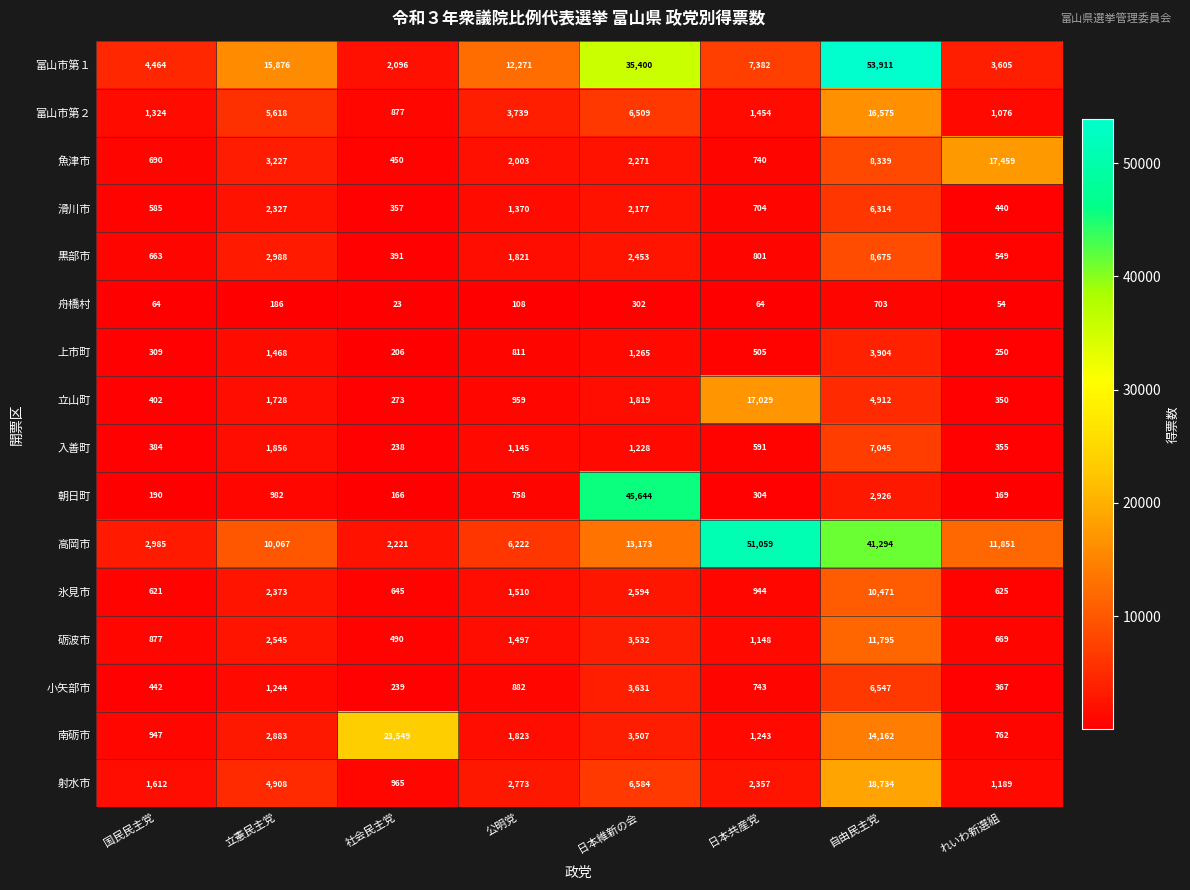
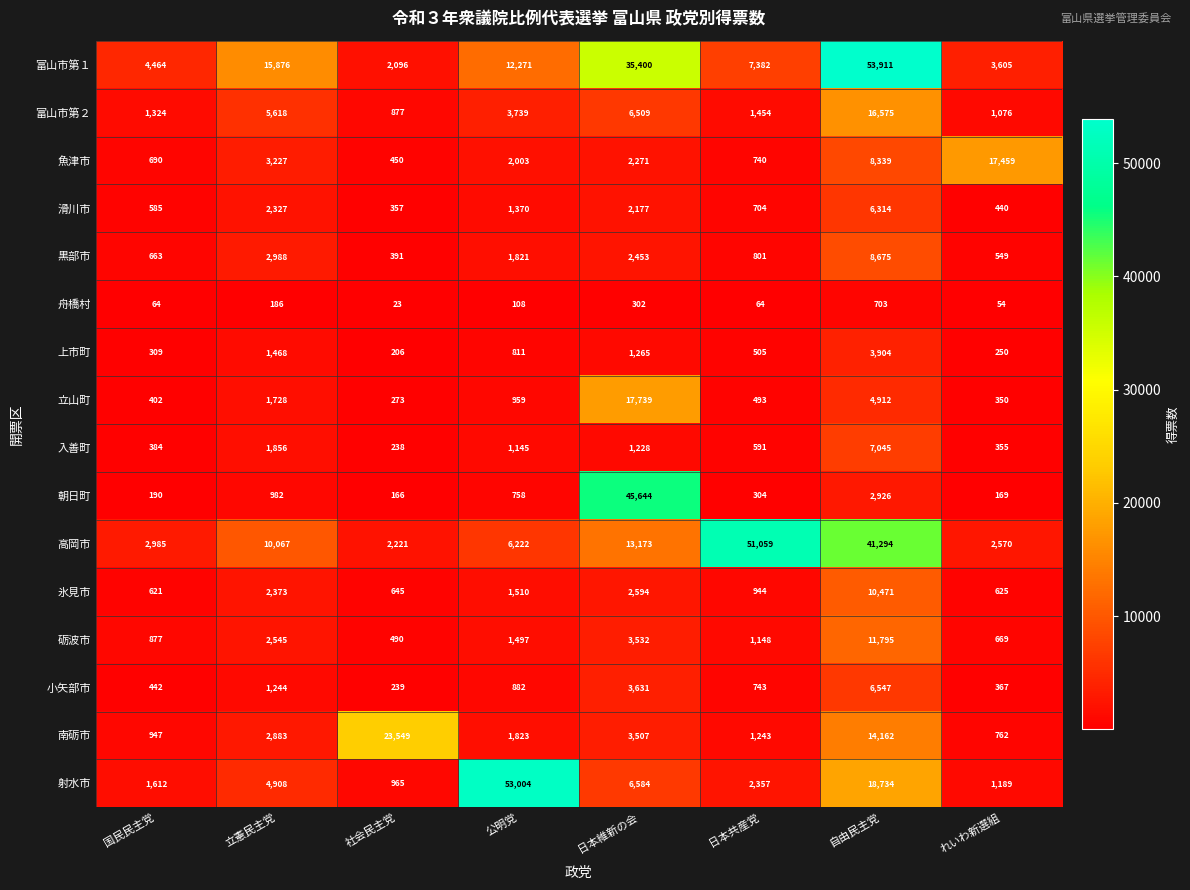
  {
    "富山市第１": {
      "国民民主党": "4,464",
      "立憲民主党": "15,876",
      "社会民主党": "2,096",
      "公明党": "12,271",
      "日本維新の会": "35,400",
      "日本共産党": "7,382",
      "自由民主党": "53,911",
      "れいわ新選組": "3,605"
    },
    "富山市第２": {
      "国民民主党": "1,324",
      "立憲民主党": "5,618",
      "社会民主党": "877",
      "公明党": "3,739",
      "日本維新の会": "6,509",
      "日本共産党": "1,454",
      "自由民主党": "16,575",
      "れいわ新選組": "1,076"
    },
    "魚津市": {
      "国民民主党": "690",
      "立憲民主党": "3,227",
      "社会民主党": "450",
      "公明党": "2,003",
      "日本維新の会": "2,271",
      "日本共産党": "740",
      "自由民主党": "8,339",
      "れいわ新選組": "17,459"
    },
    "滑川市": {
      "国民民主党": "585",
      "立憲民主党": "2,327",
      "社会民主党": "357",
      "公明党": "1,370",
      "日本維新の会": "2,177",
      "日本共産党": "704",
      "自由民主党": "6,314",
      "れいわ新選組": "440"
    },
    "黒部市": {
      "国民民主党": "663",
      "立憲民主党": "2,988",
      "社会民主党": "391",
      "公明党": "1,821",
      "日本維新の会": "2,453",
      "日本共産党": "801",
      "自由民主党": "8,675",
      "れいわ新選組": "549"
    },
    "舟橋村": {
      "国民民主党": "64",
      "立憲民主党": "186",
      "社会民主党": "23",
      "公明党": "108",
      "日本維新の会": "302",
      "日本共産党": "64",
      "自由民主党": "703",
      "れいわ新選組": "54"
    },
    "上市町": {
      "国民民主党": "309",
      "立憲民主党": "1,468",
      "社会民主党": "206",
      "公明党": "811",
      "日本維新の会": "1,265",
      "日本共産党": "505",
      "自由民主党": "3,904",
      "れいわ新選組": "250"
    },
    "立山町": {
      "国民民主党": "402",
      "立憲民主党": "1,728",
      "社会民主党": "273",
      "公明党": "959",
-     "日本維新の会": "1,819",
-     "日本共産党": "17,029",
+     "日本維新の会": "17,739",
+     "日本共産党": "493",
      "自由民主党": "4,912",
      "れいわ新選組": "350"
    },
    "入善町": {
      "国民民主党": "384",
      "立憲民主党": "1,856",
      "社会民主党": "238",
      "公明党": "1,145",
      "日本維新の会": "1,228",
      "日本共産党": "591",
      "自由民主党": "7,045",
      "れいわ新選組": "355"
    },
    "朝日町": {
      "国民民主党": "190",
      "立憲民主党": "982",
      "社会民主党": "166",
      "公明党": "758",
      "日本維新の会": "45,644",
      "日本共産党": "304",
      "自由民主党": "2,926",
      "れいわ新選組": "169"
    },
    "高岡市": {
      "国民民主党": "2,985",
      "立憲民主党": "10,067",
      "社会民主党": "2,221",
      "公明党": "6,222",
      "日本維新の会": "13,173",
      "日本共産党": "51,059",
      "自由民主党": "41,294",
-     "れいわ新選組": "11,851"
+     "れいわ新選組": "2,570"
    },
    "氷見市": {
      "国民民主党": "621",
      "立憲民主党": "2,373",
      "社会民主党": "645",
      "公明党": "1,510",
      "日本維新の会": "2,594",
      "日本共産党": "944",
      "自由民主党": "10,471",
      "れいわ新選組": "625"
    },
    "砺波市": {
      "国民民主党": "877",
      "立憲民主党": "2,545",
      "社会民主党": "490",
      "公明党": "1,497",
      "日本維新の会": "3,532",
      "日本共産党": "1,148",
      "自由民主党": "11,795",
      "れいわ新選組": "669"
    },
    "小矢部市": {
      "国民民主党": "442",
      "立憲民主党": "1,244",
      "社会民主党": "239",
      "公明党": "882",
      "日本維新の会": "3,631",
      "日本共産党": "743",
      "自由民主党": "6,547",
      "れいわ新選組": "367"
    },
    "南砺市": {
      "国民民主党": "947",
      "立憲民主党": "2,883",
      "社会民主党": "23,549",
      "公明党": "1,823",
      "日本維新の会": "3,507",
      "日本共産党": "1,243",
      "自由民主党": "14,162",
      "れいわ新選組": "762"
    },
    "射水市": {
      "国民民主党": "1,612",
      "立憲民主党": "4,908",
      "社会民主党": "965",
-     "公明党": "2,773",
+     "公明党": "53,004",
      "日本維新の会": "6,584",
      "日本共産党": "2,357",
      "自由民主党": "18,734",
      "れいわ新選組": "1,189"
    }
  }
